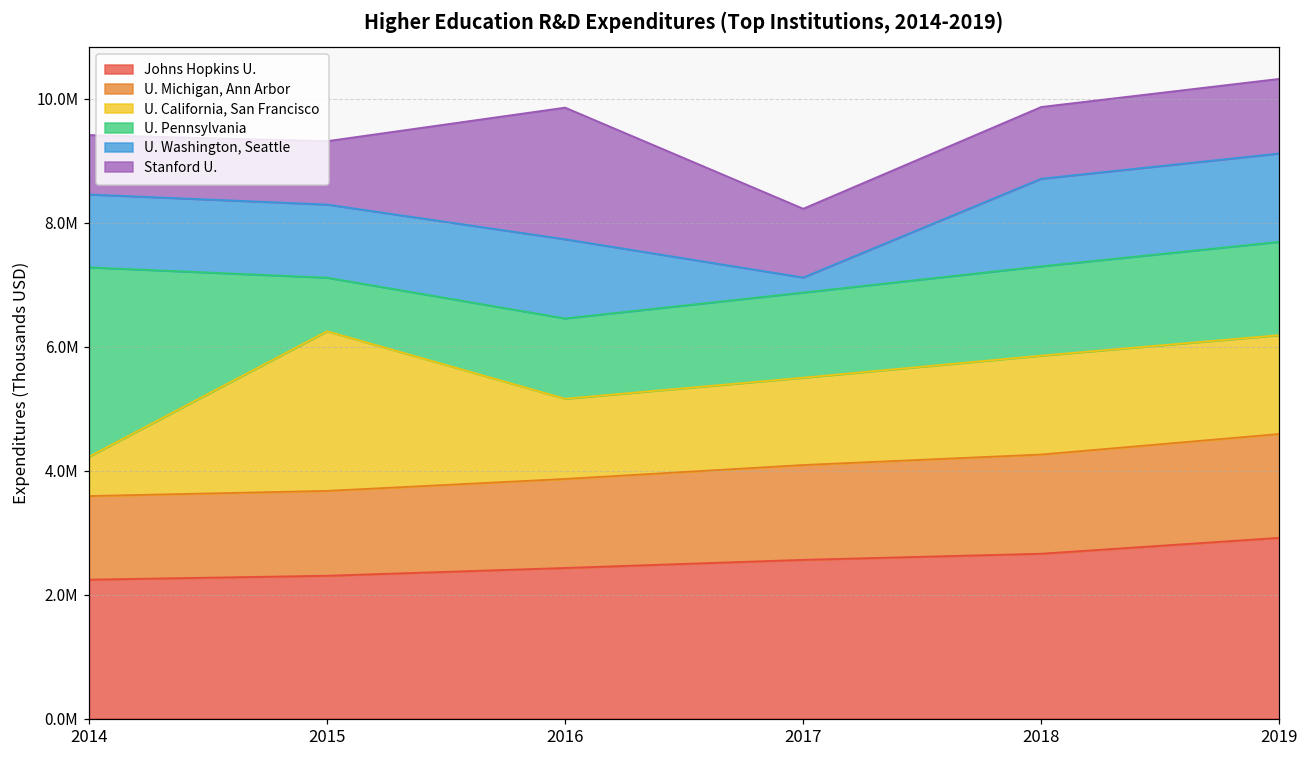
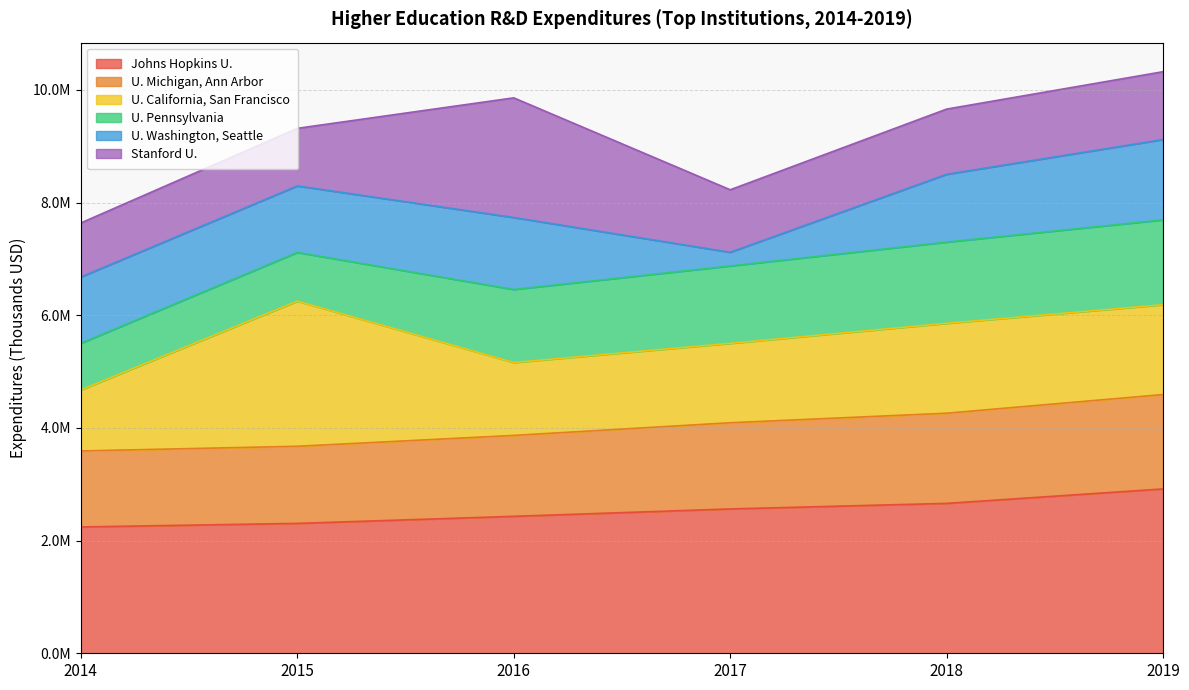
  {
    "U. California, San Francisco": {
-     "2014": 600000,
+     "2014": 1100000,
      "2015": 2600000,
      "2016": 1300000,
      "2017": 1400000,
      "2018": 1600000,
      "2019": 1600000
    },
    "U. Pennsylvania": {
-     "2014": 3100000,
+     "2014": 800000,
      "2015": 900000,
      "2016": 1300000,
      "2017": 1400000,
      "2018": 1400000,
      "2019": 1500000
    },
    "U. Washington, Seattle": {
      "2014": 1200000,
      "2015": 1200000,
      "2016": 1300000,
      "2017": 200000,
-     "2018": 1400000,
+     "2018": 1200000,
      "2019": 1400000
    },
    "Stanford U.": {
      "2014": 1000000,
      "2016": 2100000,
      "2017": 1100000,
      "2018": 1200000,
      "2019": 1200000
    }
  }
